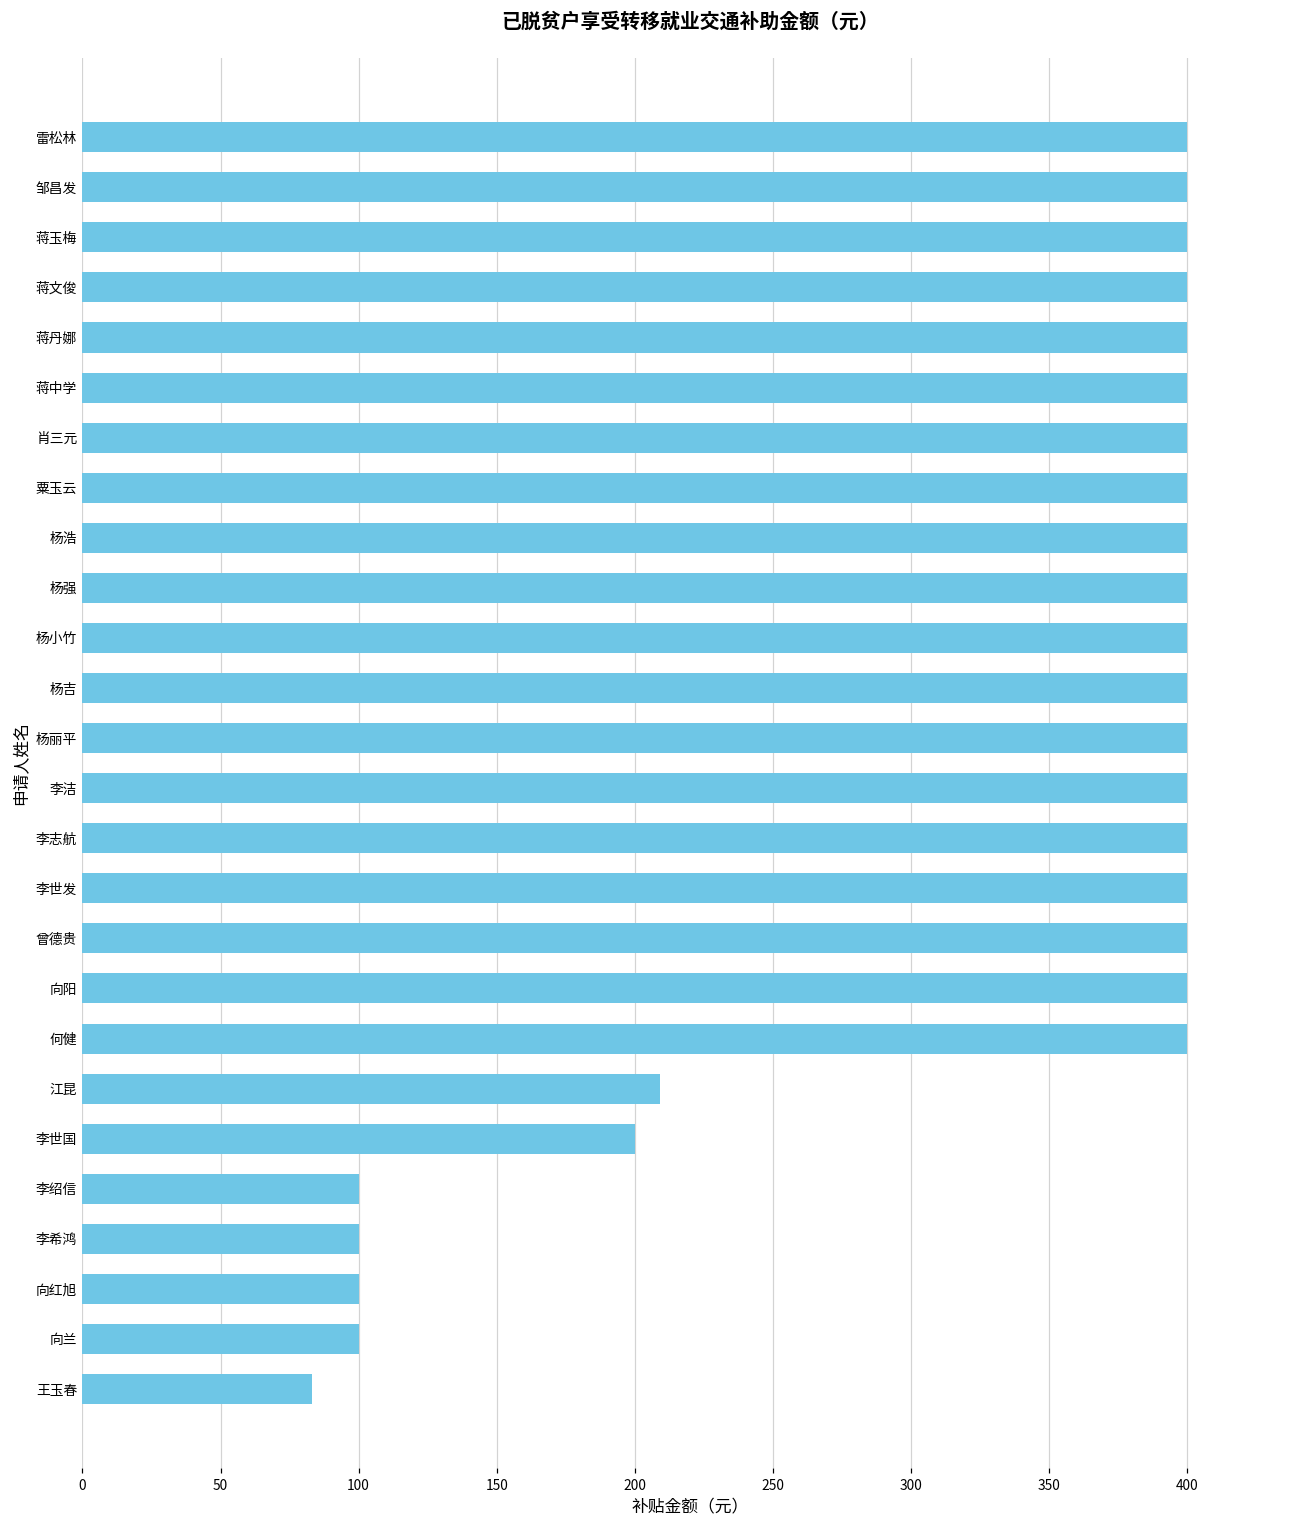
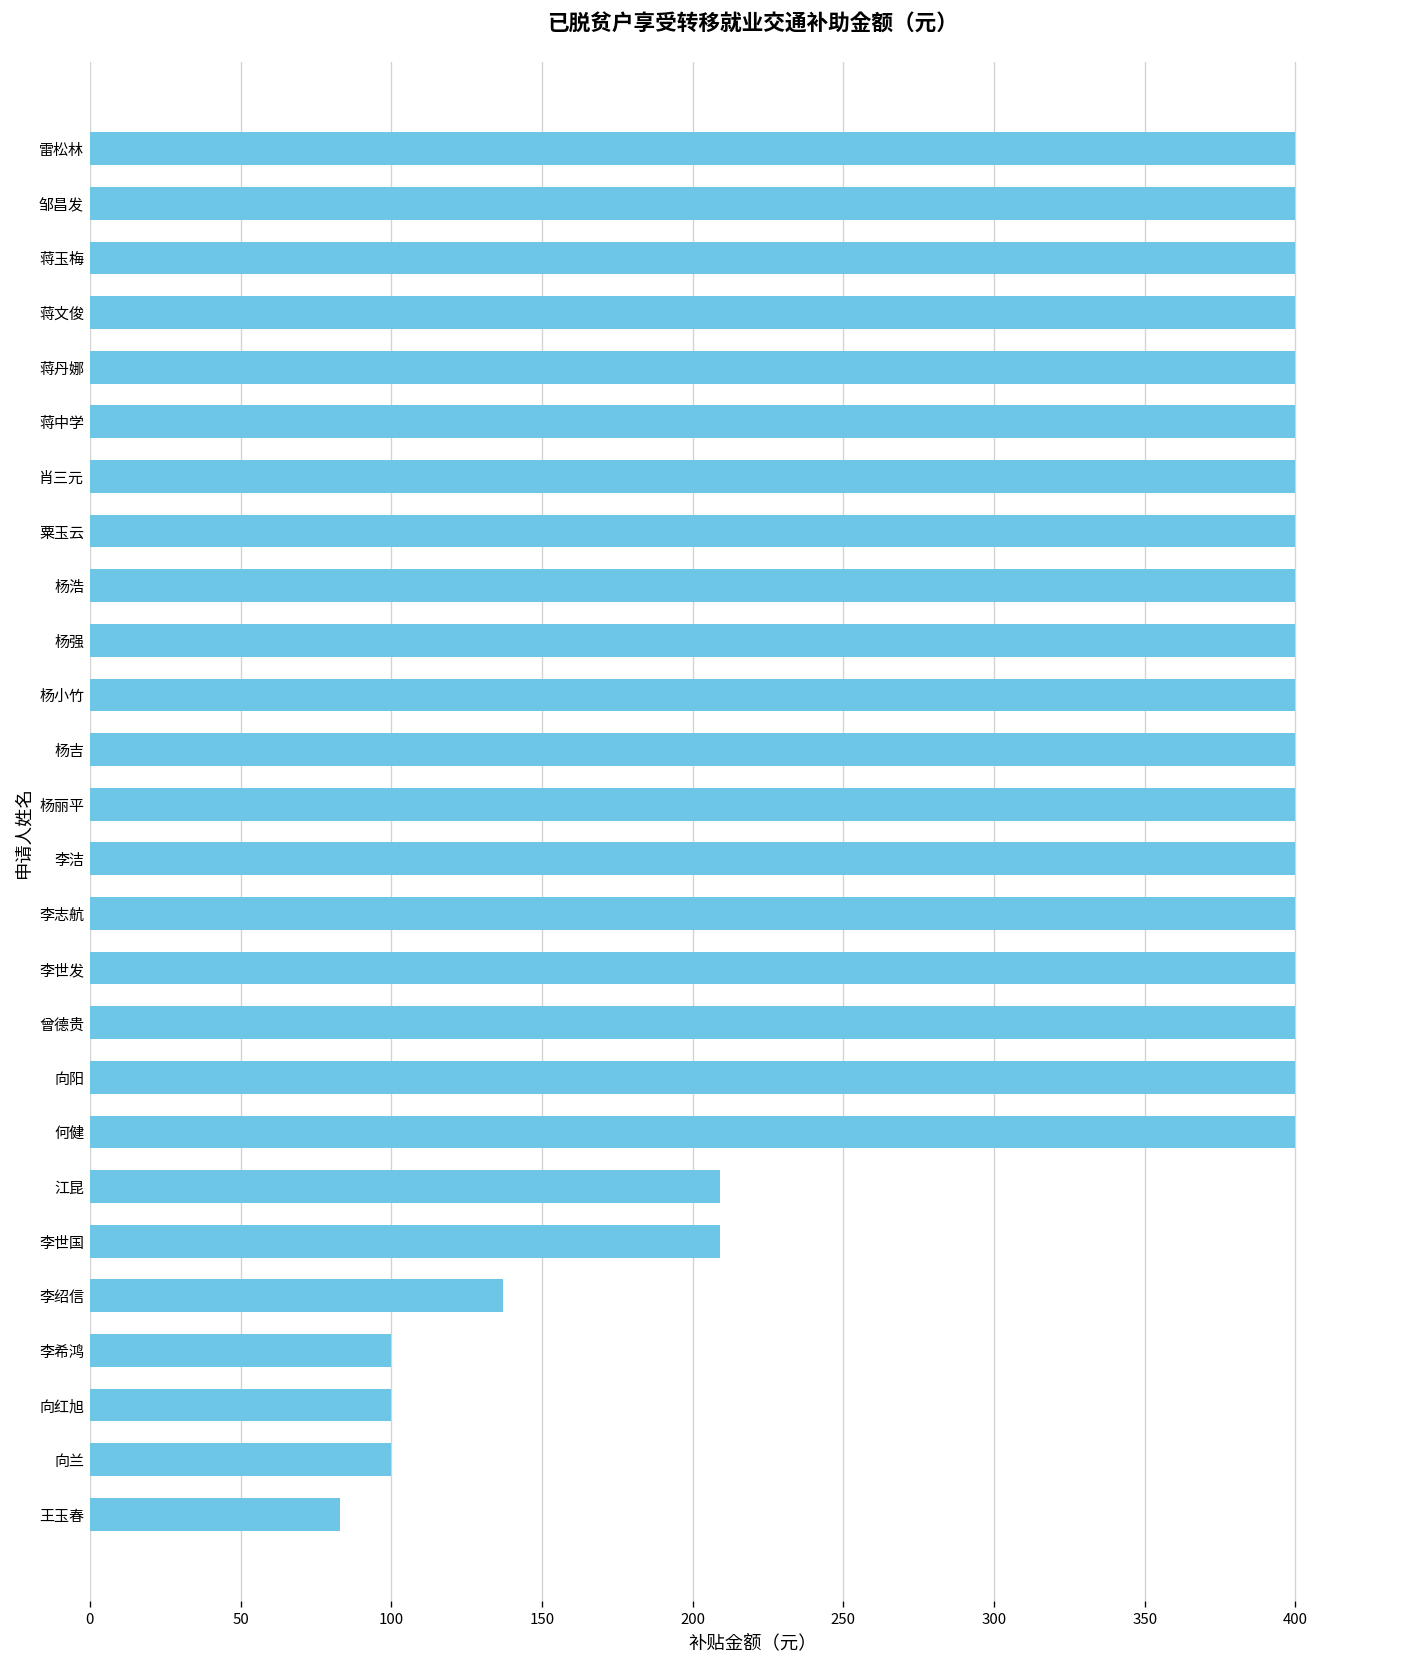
  {
    "雷松林": 400,
    "邹昌发": 400,
    "蒋玉梅": 400,
    "蒋文俊": 400,
    "蒋丹娜": 400,
    "蒋中学": 400,
    "肖三元": 400,
    "粟玉云": 400,
    "杨浩": 400,
    "杨强": 400,
    "杨小竹": 400,
    "杨吉": 400,
    "杨丽平": 400,
    "李洁": 400,
    "李志航": 400,
    "李世发": 400,
    "曾德贵": 400,
    "向阳": 400,
    "何健": 400,
    "江昆": 209,
-   "李世国": 200,
-   "李绍信": 100,
+   "李世国": 209,
+   "李绍信": 137,
    "李希鸿": 100,
    "向红旭": 100,
    "向兰": 100,
    "王玉春": 83
  }
